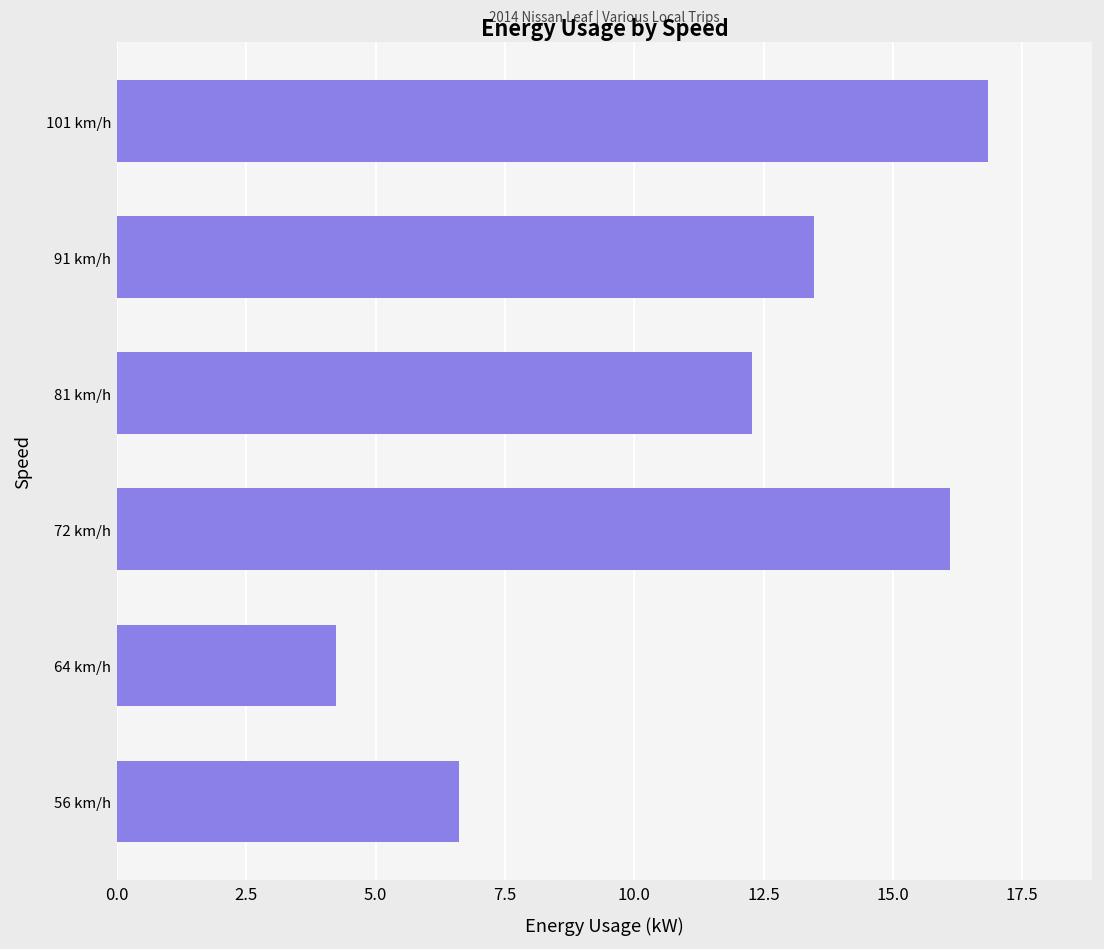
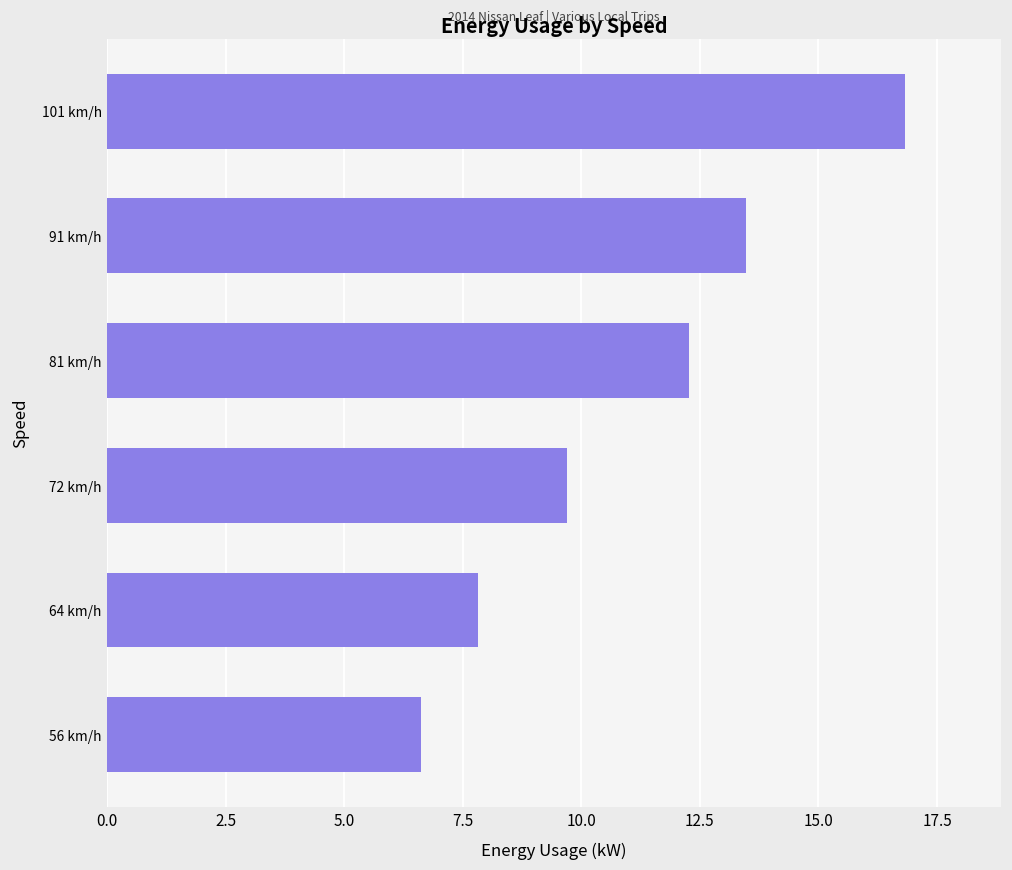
  {
    "101 km/h": 16.8,
    "91 km/h": 13.5,
    "81 km/h": 12.3,
-   "72 km/h": 16.1,
-   "64 km/h": 4.2,
+   "72 km/h": 9.7,
+   "64 km/h": 7.8,
    "56 km/h": 6.6
  }
